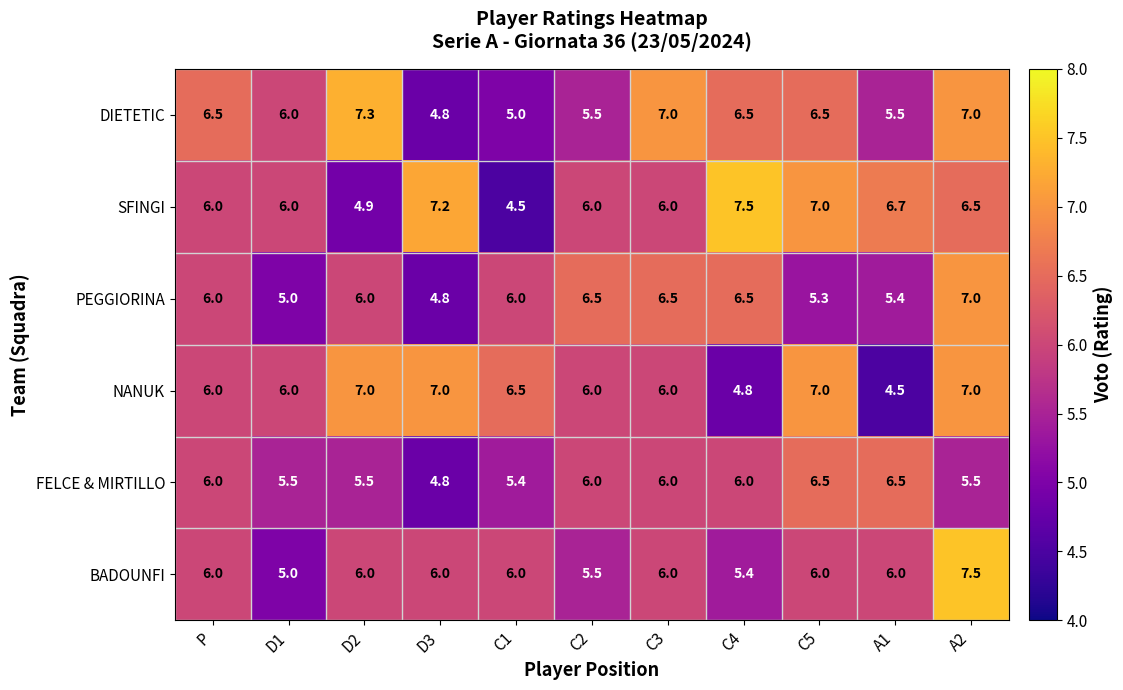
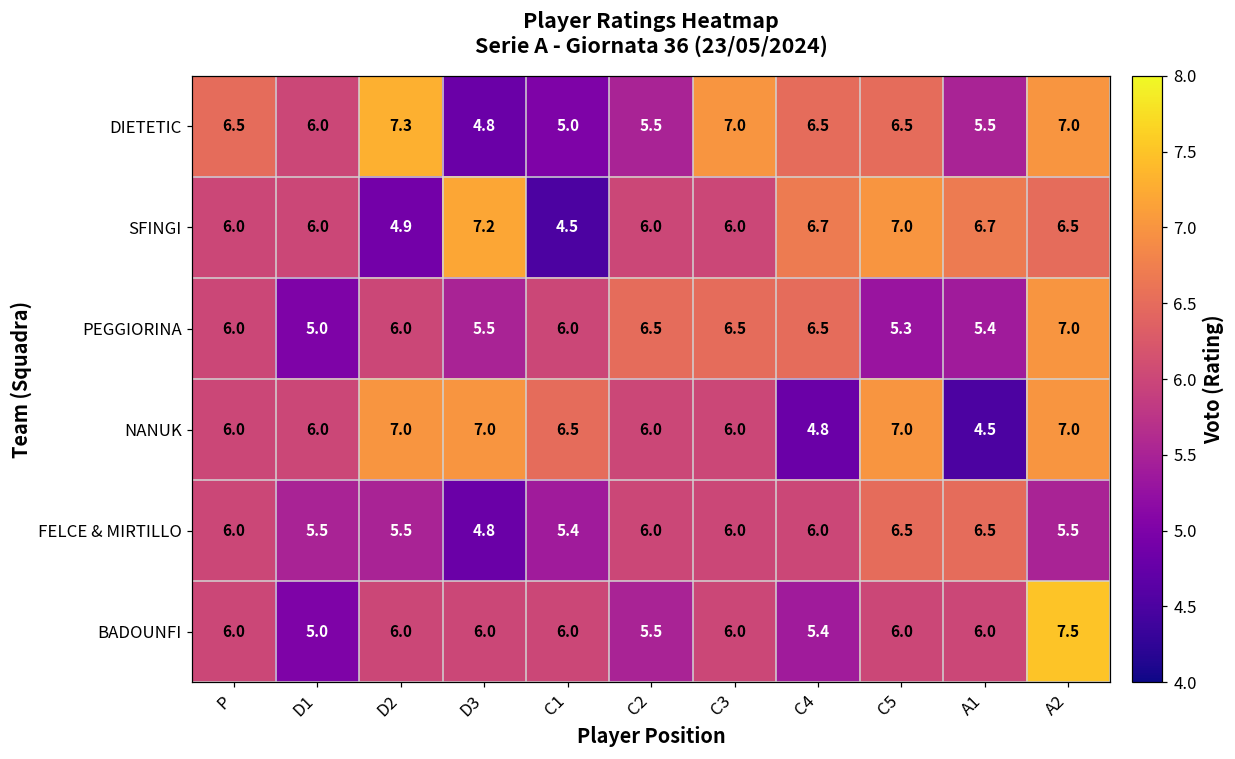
  {
    "DIETETIC": {
      "P": 6.5,
      "D1": 6.0,
      "D2": 7.3,
      "D3": 4.8,
      "C1": 5.0,
      "C2": 5.5,
      "C3": 7.0,
      "C4": 6.5,
      "C5": 6.5,
      "A1": 5.5,
      "A2": 7.0
    },
    "SFINGI": {
      "P": 6.0,
      "D1": 6.0,
      "D2": 4.9,
      "D3": 7.2,
      "C1": 4.5,
      "C2": 6.0,
      "C3": 6.0,
-     "C4": 7.5,
+     "C4": 6.7,
      "C5": 7.0,
      "A1": 6.7,
      "A2": 6.5
    },
    "PEGGIORINA": {
      "P": 6.0,
      "D1": 5.0,
      "D2": 6.0,
-     "D3": 4.8,
+     "D3": 5.5,
      "C1": 6.0,
      "C2": 6.5,
      "C3": 6.5,
      "C4": 6.5,
      "C5": 5.3,
      "A1": 5.4,
      "A2": 7.0
    },
    "NANUK": {
      "P": 6.0,
      "D1": 6.0,
      "D2": 7.0,
      "D3": 7.0,
      "C1": 6.5,
      "C2": 6.0,
      "C3": 6.0,
      "C4": 4.8,
      "C5": 7.0,
      "A1": 4.5,
      "A2": 7.0
    },
    "FELCE & MIRTILLO": {
      "P": 6.0,
      "D1": 5.5,
      "D2": 5.5,
      "D3": 4.8,
      "C1": 5.4,
      "C2": 6.0,
      "C3": 6.0,
      "C4": 6.0,
      "C5": 6.5,
      "A1": 6.5,
      "A2": 5.5
    },
    "BADOUNFI": {
      "P": 6.0,
      "D1": 5.0,
      "D2": 6.0,
      "D3": 6.0,
      "C1": 6.0,
      "C2": 5.5,
      "C3": 6.0,
      "C4": 5.4,
      "C5": 6.0,
      "A1": 6.0,
      "A2": 7.5
    }
  }
